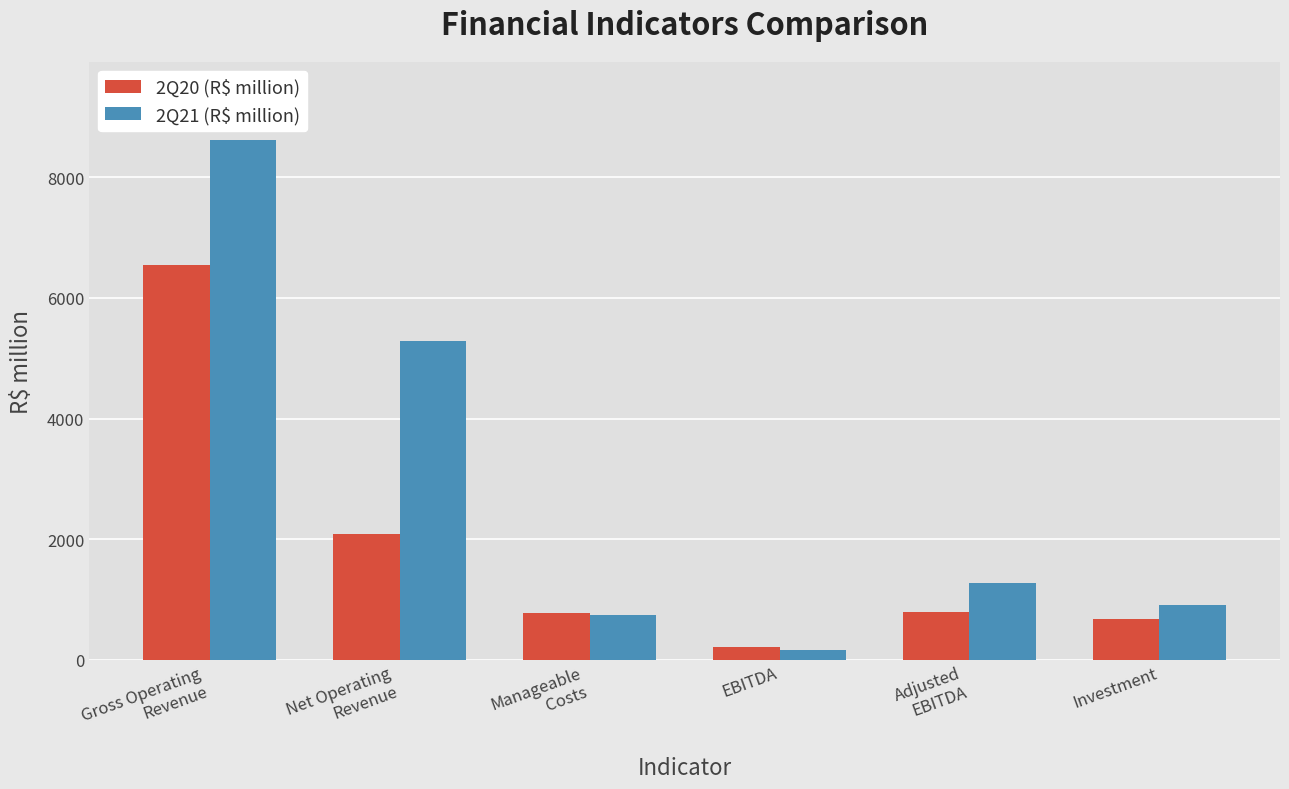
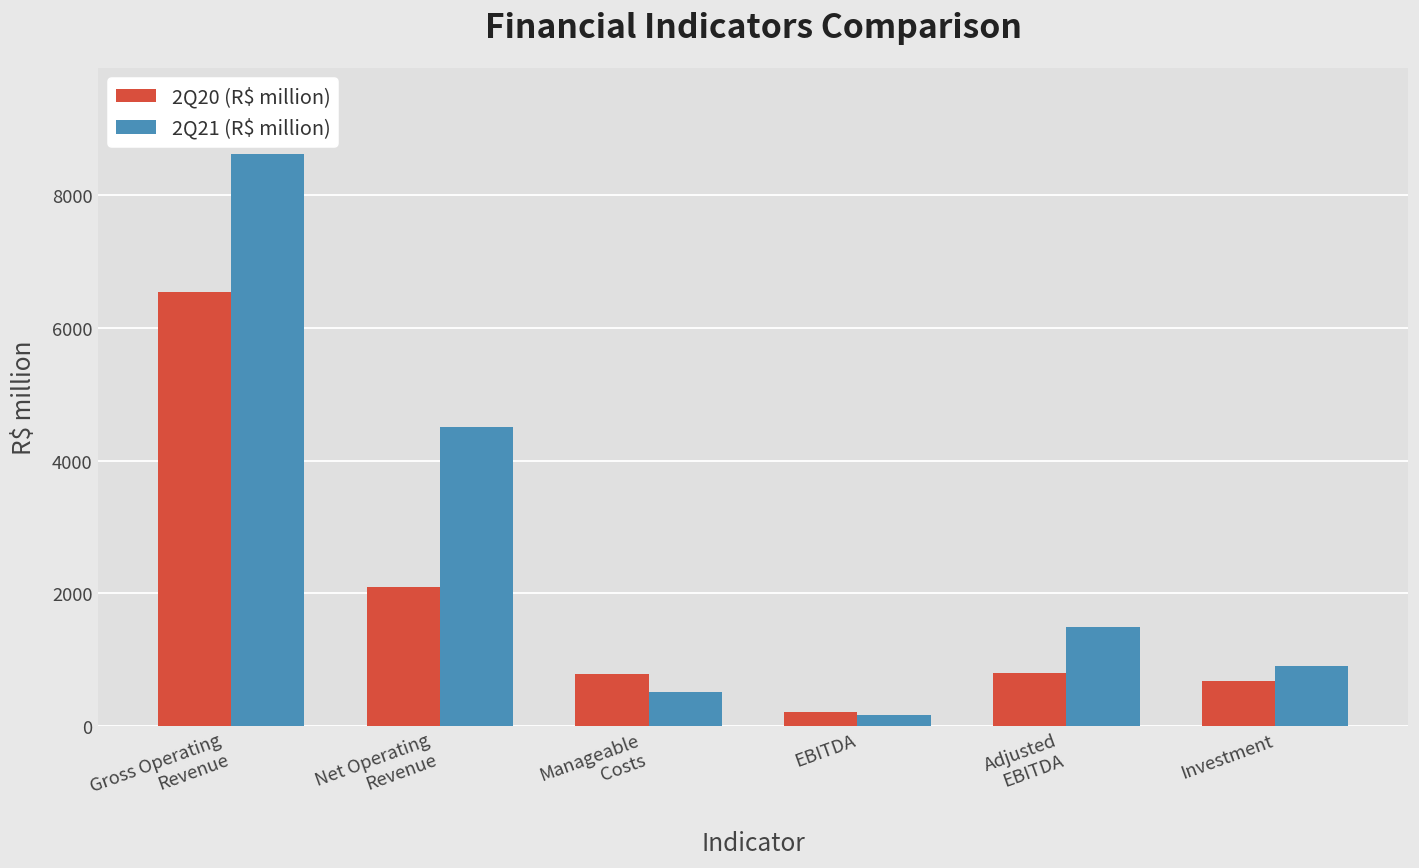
  {
    "2Q20 (R$ million)": {
      "Gross Operating Revenue": 6500,
      "Net Operating Revenue": 2100,
      "Manageable Costs": 800,
      "EBITDA": 200,
      "Adjusted EBITDA": 800,
      "Investment": 700
    },
    "2Q21 (R$ million)": {
      "Gross Operating Revenue": 8600,
-     "Net Operating Revenue": 5300,
-     "Manageable Costs": 700,
+     "Net Operating Revenue": 4500,
+     "Manageable Costs": 500,
      "EBITDA": 200,
-     "Adjusted EBITDA": 1300,
+     "Adjusted EBITDA": 1500,
      "Investment": 900
    }
  }
